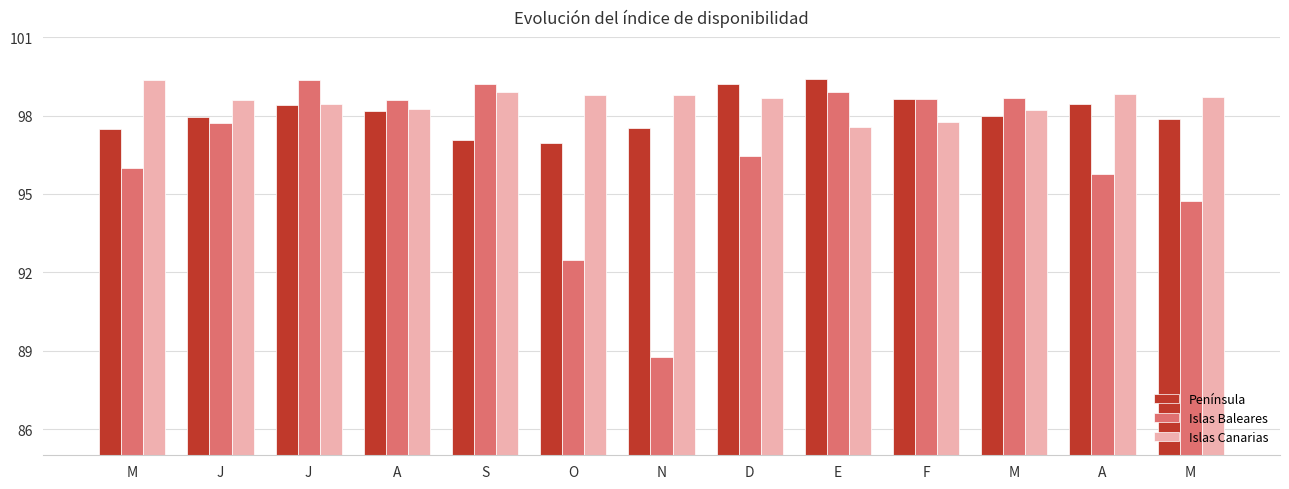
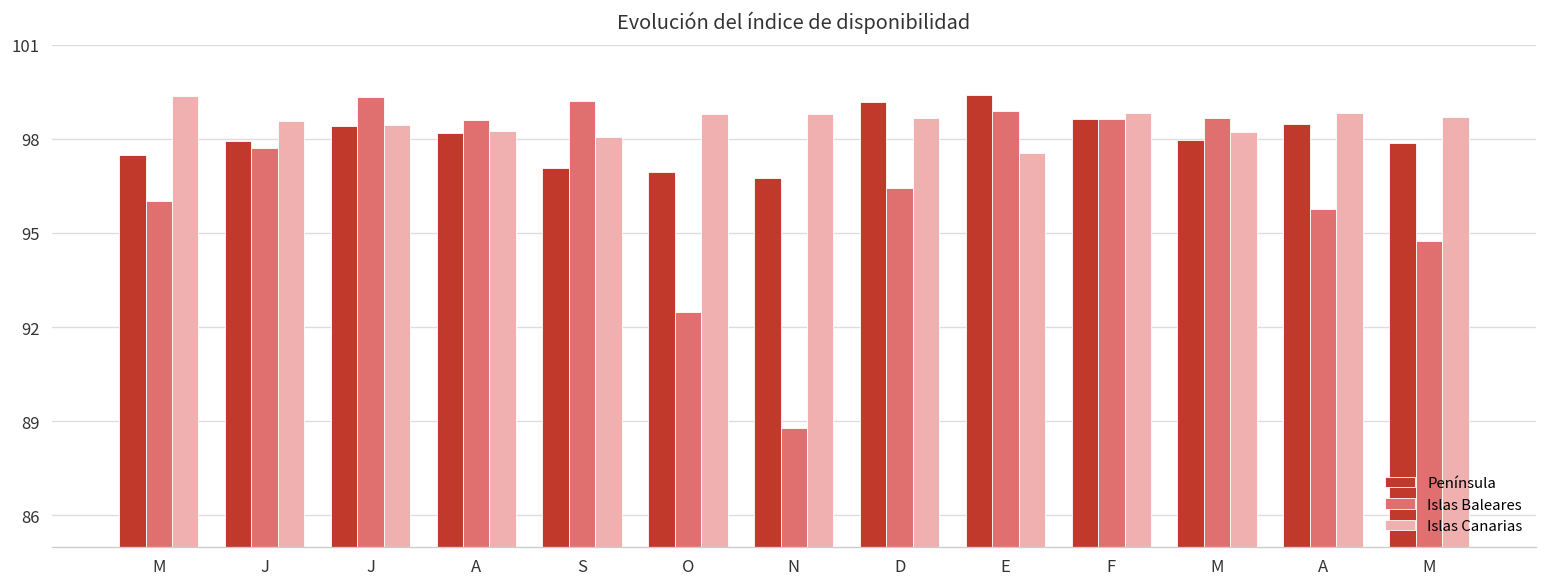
  {
    "Península": {
      "S": 97.1,
      "O": 96.9,
-     "N": 97.5,
+     "N": 96.7,
      "D": 99.2,
      "E": 99.4,
      "F": 98.6
    },
    "Islas Baleares": {
      "S": 99.2,
      "O": 92.5,
      "N": 88.8,
      "D": 96.4,
      "E": 98.9,
      "F": 98.7
    },
    "Islas Canarias": {
-     "S": 98.9,
+     "S": 98.1,
      "O": 98.8,
      "N": 98.8,
      "D": 98.7,
      "E": 97.6,
-     "F": 97.7
+     "F": 98.8
    }
  }
